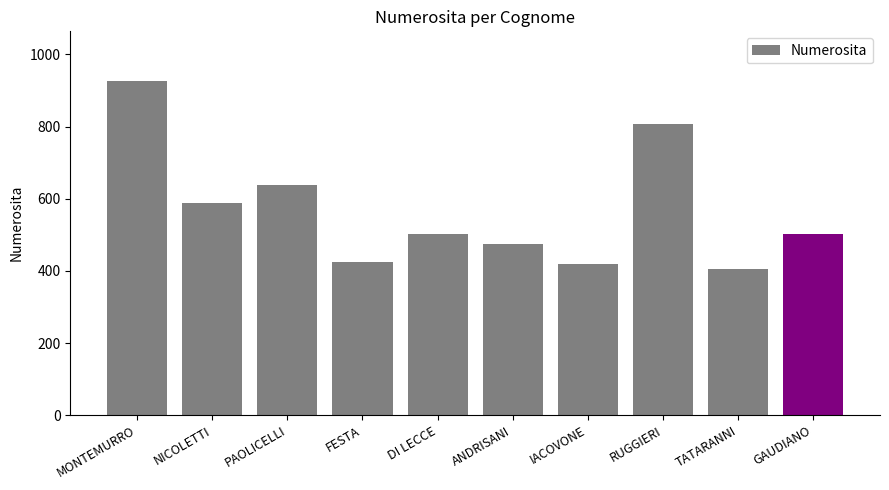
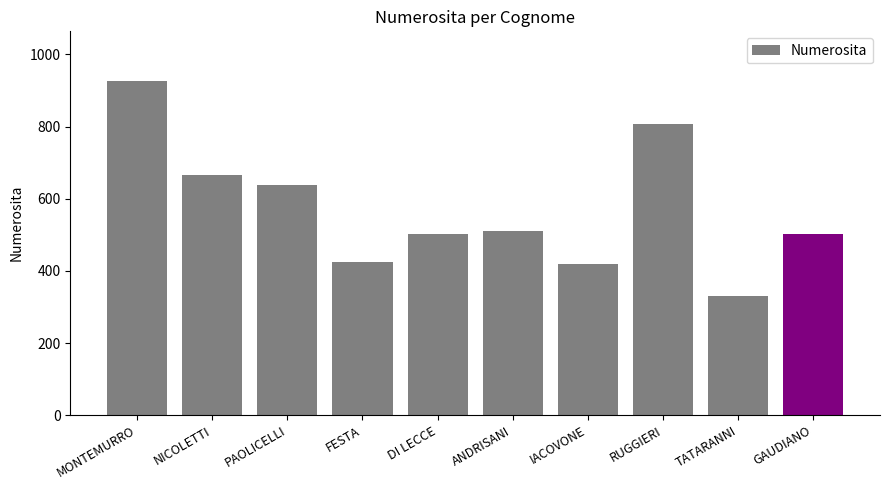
  {
    "MONTEMURRO": 930,
-   "NICOLETTI": 590,
+   "NICOLETTI": 670,
    "PAOLICELLI": 640,
    "FESTA": 430,
    "DI LECCE": 500,
-   "ANDRISANI": 470,
+   "ANDRISANI": 510,
    "IACOVONE": 420,
    "RUGGIERI": 810,
-   "TATARANNI": 400,
+   "TATARANNI": 330,
    "GAUDIANO": 500
  }
